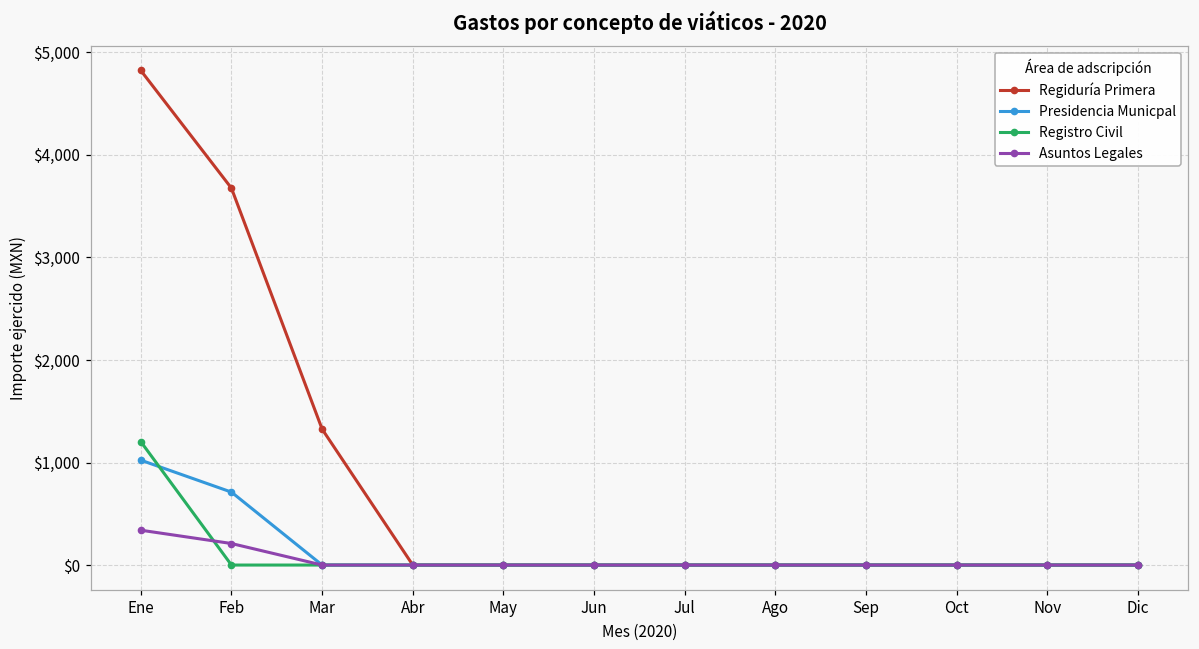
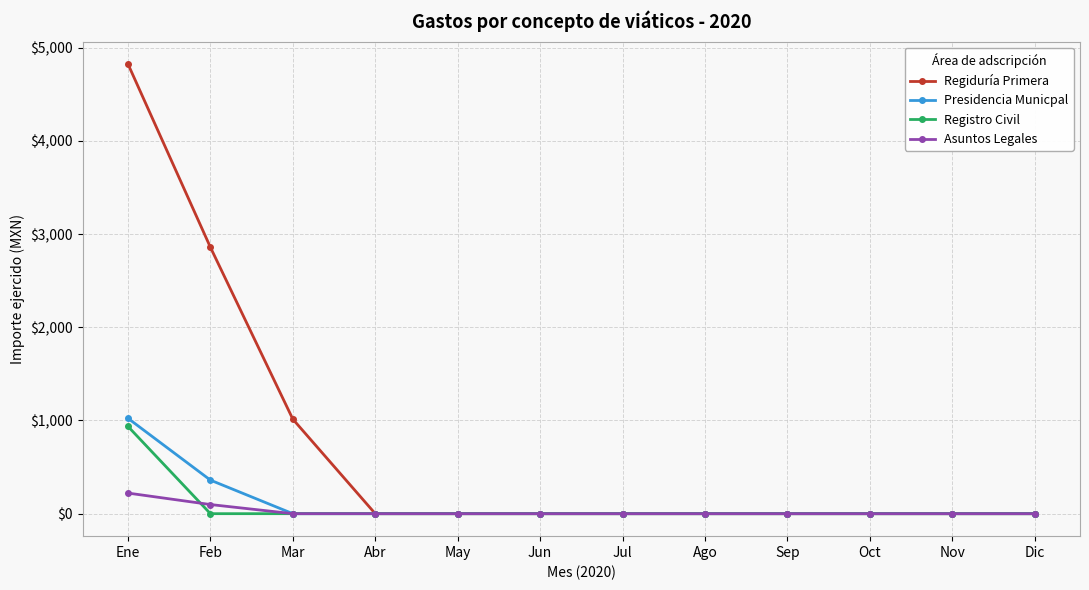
  {
    "Regiduría Primera": {
      "Ene": "$4,800",
-     "Feb": "$3,700",
-     "Mar": "$1,300"
+     "Feb": "$2,900",
+     "Mar": "$1,000"
    },
    "Presidencia Municpal": {
      "Ene": "$1,000",
-     "Feb": "$700"
+     "Feb": "$400"
    },
    "Registro Civil": {
-     "Ene": "$1,200",
+     "Ene": "$900",
      "Feb": "$0"
    },
    "Asuntos Legales": {
-     "Ene": "$300",
-     "Feb": "$200"
+     "Ene": "$200",
+     "Feb": "$100"
    }
  }
